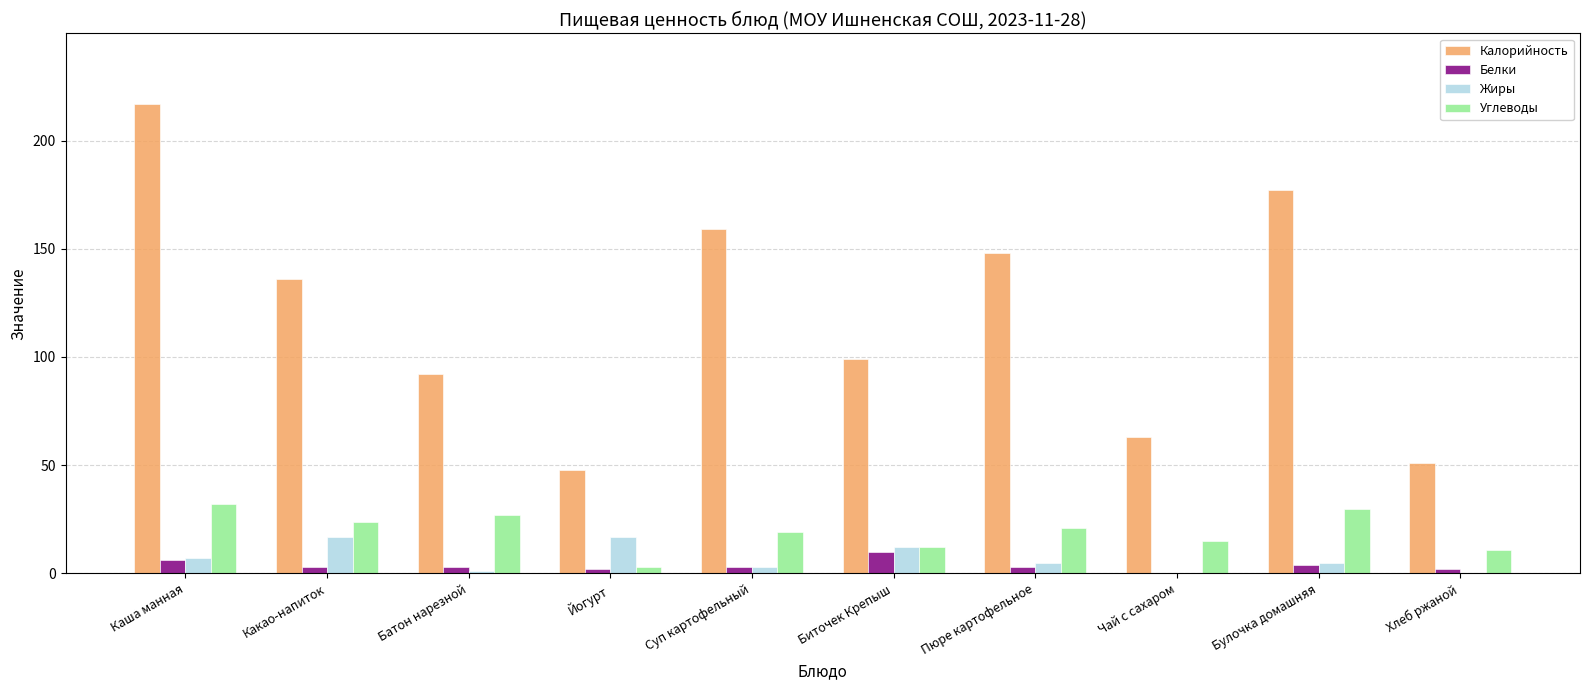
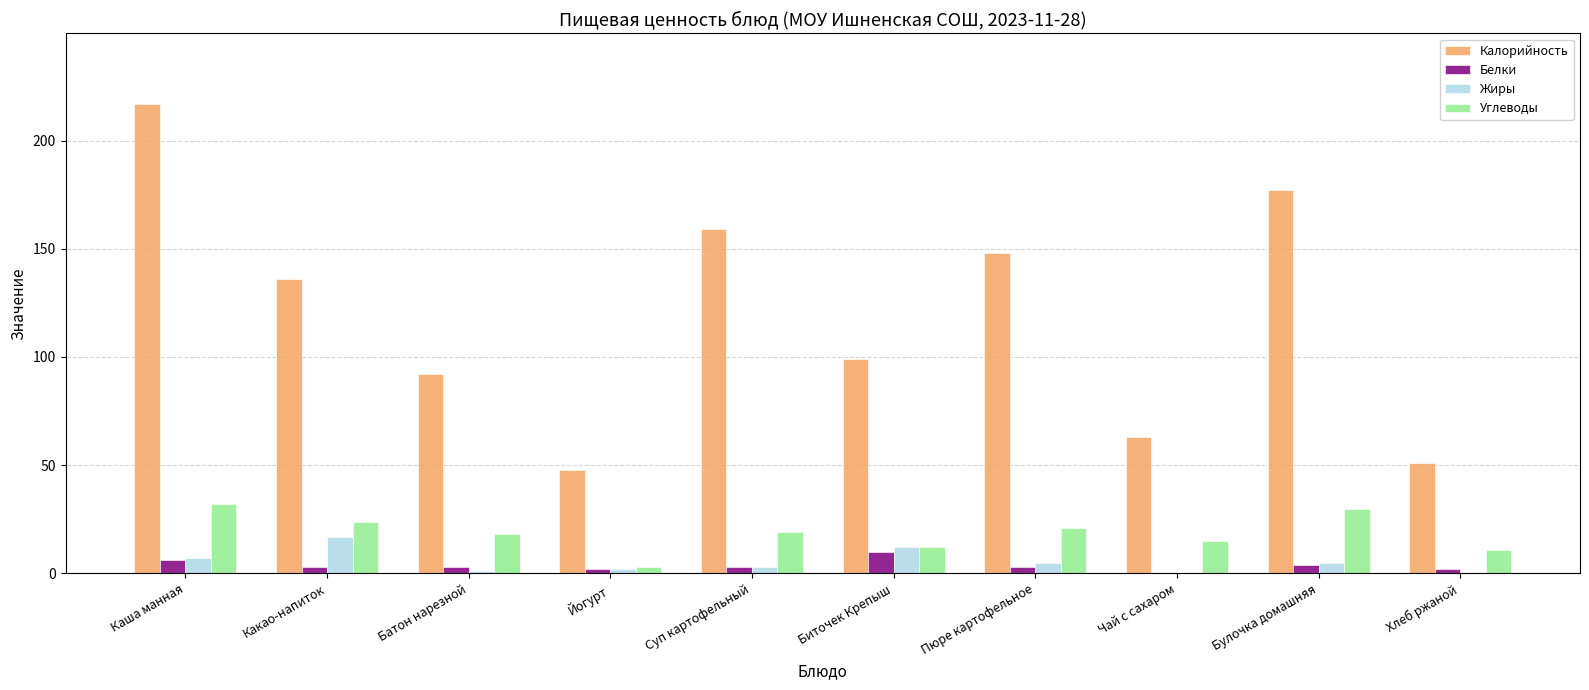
  {
    "Калорийность": {
      "Каша манная": 217,
      "Какао-напиток": 136,
      "Батон нарезной": 92,
      "Йогурт": 48,
      "Суп картофельный": 159,
      "Биточек Крепыш": 99,
      "Пюре картофельное": 148,
      "Чай с сахаром": 63,
      "Булочка домашняя": 177,
      "Хлеб ржаной": 51
    },
    "Белки": {
      "Каша манная": 6,
      "Какао-напиток": 3,
      "Батон нарезной": 3,
      "Йогурт": 2,
      "Суп картофельный": 3,
      "Биточек Крепыш": 10,
      "Пюре картофельное": 3,
      "Чай с сахаром": 0,
      "Булочка домашняя": 4,
      "Хлеб ржаной": 2
    },
    "Жиры": {
      "Каша манная": 7,
      "Какао-напиток": 17,
-     "Йогурт": 17,
+     "Йогурт": 2,
      "Суп картофельный": 3,
      "Биточек Крепыш": 12,
      "Пюре картофельное": 5,
      "Чай с сахаром": 0,
      "Булочка домашняя": 5,
      "Хлеб ржаной": 0
    },
    "Углеводы": {
      "Каша манная": 32,
      "Какао-напиток": 24,
-     "Батон нарезной": 27,
+     "Батон нарезной": 18,
      "Йогурт": 3,
      "Суп картофельный": 19,
      "Биточек Крепыш": 12,
      "Пюре картофельное": 21,
      "Чай с сахаром": 15,
      "Булочка домашняя": 30,
      "Хлеб ржаной": 11
    }
  }
